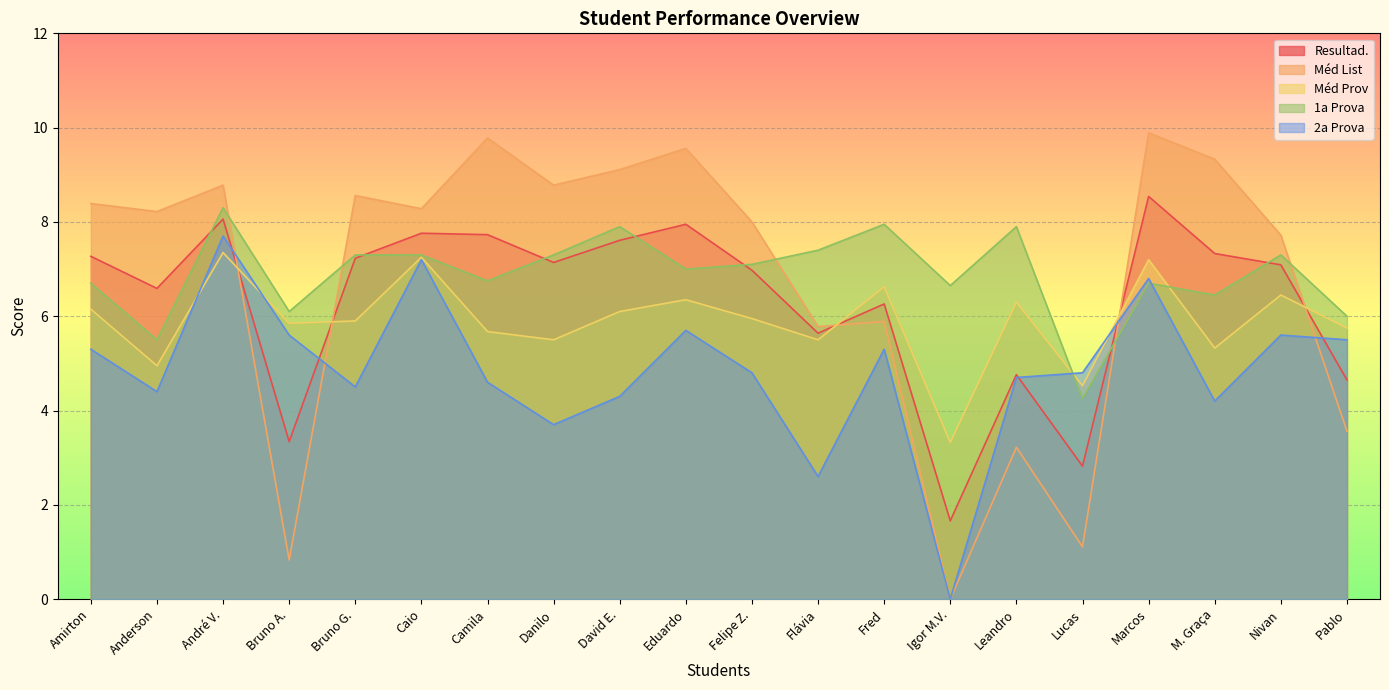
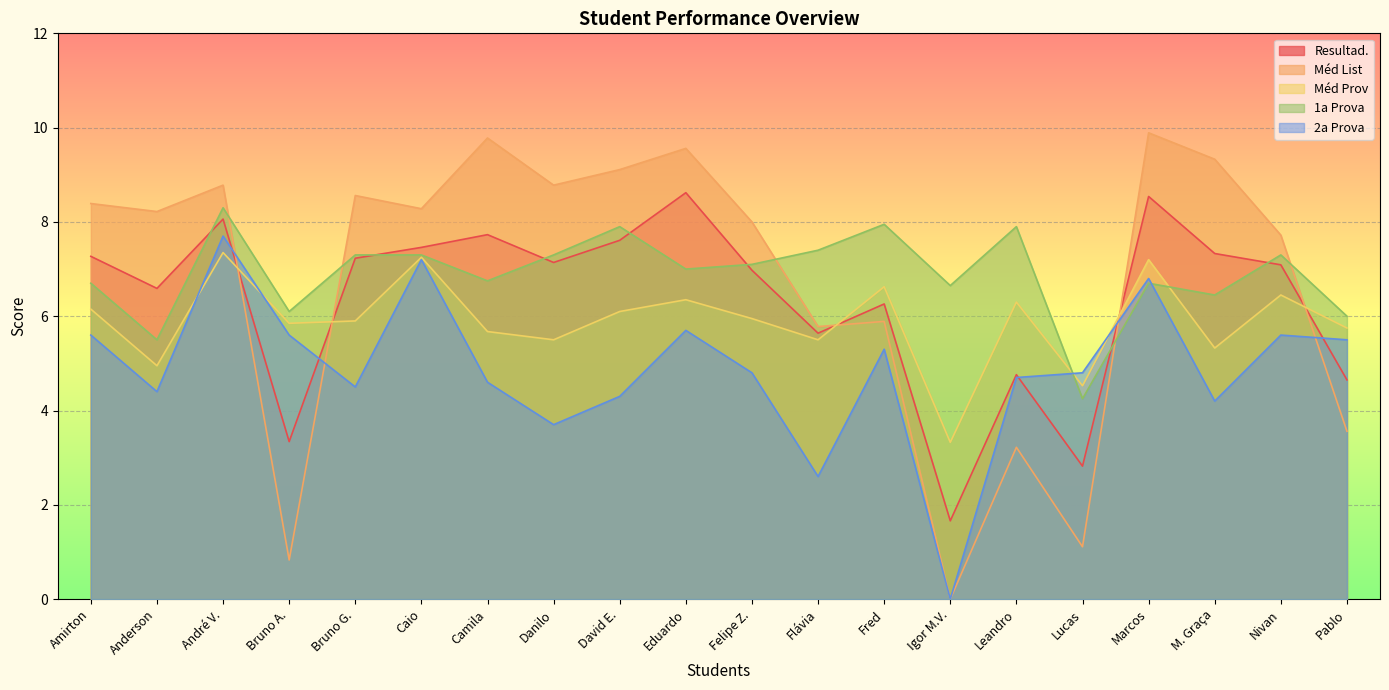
  {
    "Resultad.": {
      "Amirton": 7.3,
      "Anderson": 6.6,
      "André V.": 8.1,
      "Bruno A.": 3.3,
      "Bruno G.": 7.2,
-     "Caio": 7.8,
+     "Caio": 7.5,
      "Camila": 7.7,
      "Danilo": 7.1,
      "David E.": 7.6,
-     "Eduardo": 8.0,
+     "Eduardo": 8.6,
      "Felipe Z.": 7.0,
      "Flávia": 5.6,
      "Fred": 6.3,
      "Igor M.V.": 1.7,
      "Leandro": 4.8,
      "Lucas": 2.8,
      "Marcos": 8.5,
      "M. Graça": 7.3,
      "Nivan": 7.1,
      "Pablo": 4.7
    },
    "1a Prova": {
      "Amirton": 6.7,
      "Anderson": 5.5,
      "André V.": 8.3,
      "Bruno A.": 6.1,
      "Bruno G.": 7.3,
      "Camila": 6.8,
      "Danilo": 7.3,
      "David E.": 7.9,
      "Eduardo": 7.0,
      "Felipe Z.": 7.1,
      "Flávia": 7.4,
      "Fred": 8.0,
      "Igor M.V.": 6.7,
      "Leandro": 7.9,
      "Lucas": 4.3,
      "Marcos": 6.7,
      "M. Graça": 6.5,
      "Nivan": 7.3,
      "Pablo": 6.0
    },
    "2a Prova": {
-     "Amirton": 5.3,
+     "Amirton": 5.6,
      "Anderson": 4.4,
      "André V.": 7.7,
      "Bruno A.": 5.6,
      "Bruno G.": 4.5,
      "Camila": 4.6,
      "Danilo": 3.7,
      "David E.": 4.3,
      "Eduardo": 5.7,
      "Felipe Z.": 4.8,
      "Flávia": 2.6,
      "Fred": 5.3,
      "Leandro": 4.7,
      "Lucas": 4.8,
      "Marcos": 6.8,
      "M. Graça": 4.2,
      "Nivan": 5.6,
      "Pablo": 5.5
    }
  }
